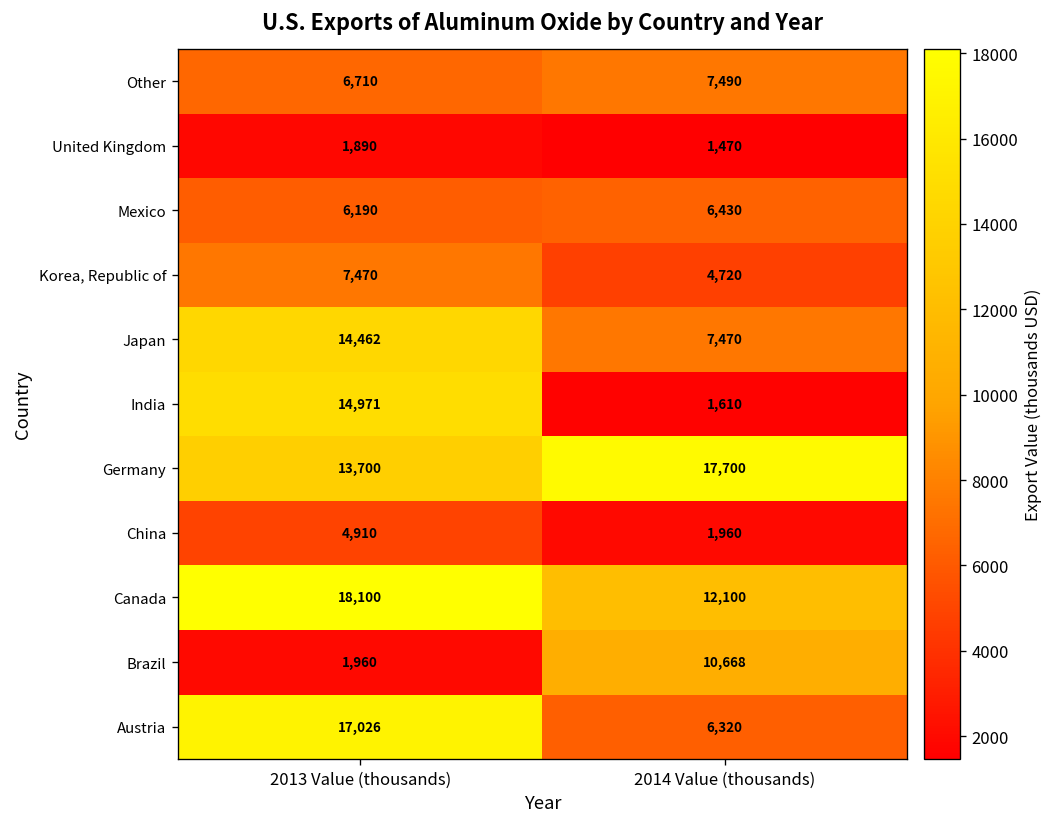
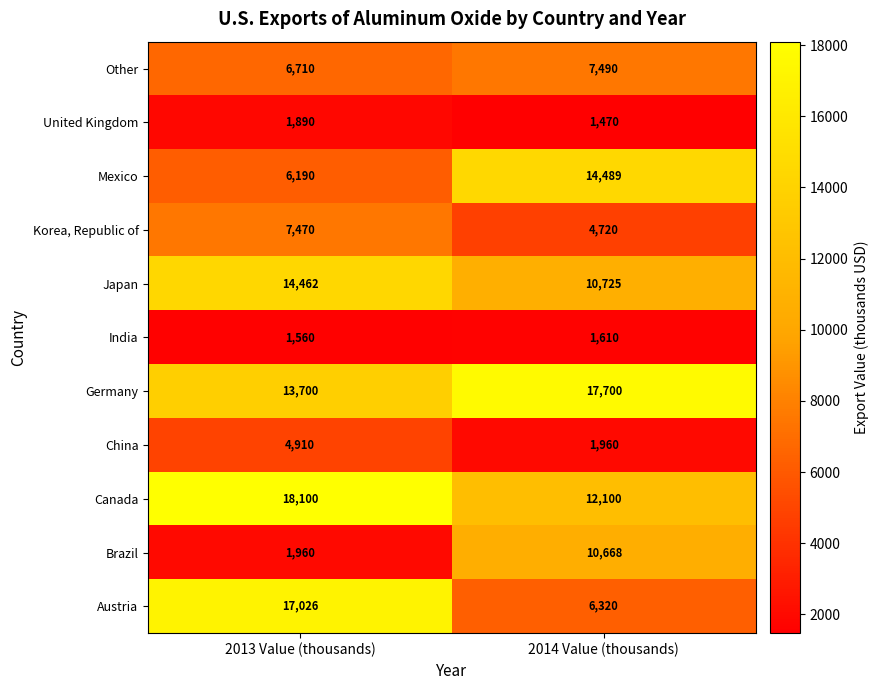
  {
    "Other": {
      "2013 Value (thousands)": "6,710",
      "2014 Value (thousands)": "7,490"
    },
    "United Kingdom": {
      "2013 Value (thousands)": "1,890",
      "2014 Value (thousands)": "1,470"
    },
    "Mexico": {
      "2013 Value (thousands)": "6,190",
-     "2014 Value (thousands)": "6,430"
+     "2014 Value (thousands)": "14,489"
    },
    "Korea, Republic of": {
      "2013 Value (thousands)": "7,470",
      "2014 Value (thousands)": "4,720"
    },
    "Japan": {
      "2013 Value (thousands)": "14,462",
-     "2014 Value (thousands)": "7,470"
+     "2014 Value (thousands)": "10,725"
    },
    "India": {
-     "2013 Value (thousands)": "14,971",
+     "2013 Value (thousands)": "1,560",
      "2014 Value (thousands)": "1,610"
    },
    "Germany": {
      "2013 Value (thousands)": "13,700",
      "2014 Value (thousands)": "17,700"
    },
    "China": {
      "2013 Value (thousands)": "4,910",
      "2014 Value (thousands)": "1,960"
    },
    "Canada": {
      "2013 Value (thousands)": "18,100",
      "2014 Value (thousands)": "12,100"
    },
    "Brazil": {
      "2013 Value (thousands)": "1,960",
      "2014 Value (thousands)": "10,668"
    },
    "Austria": {
      "2013 Value (thousands)": "17,026",
      "2014 Value (thousands)": "6,320"
    }
  }
